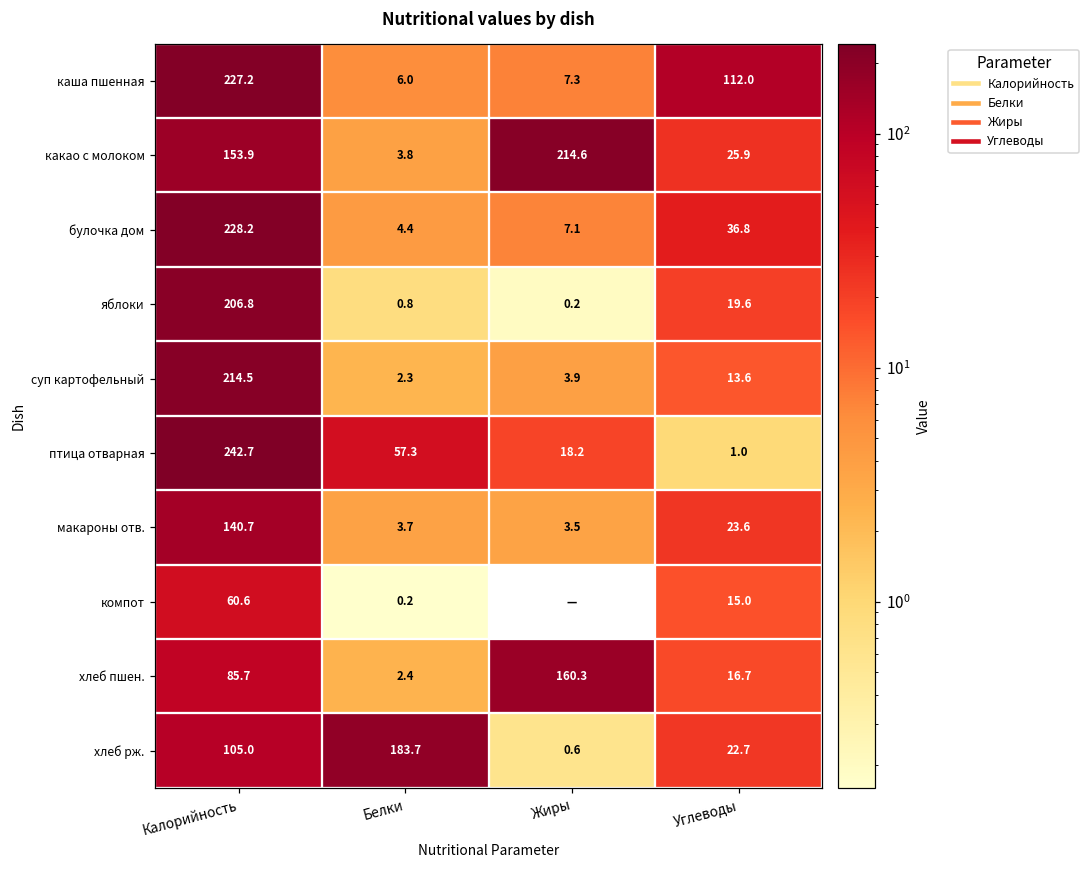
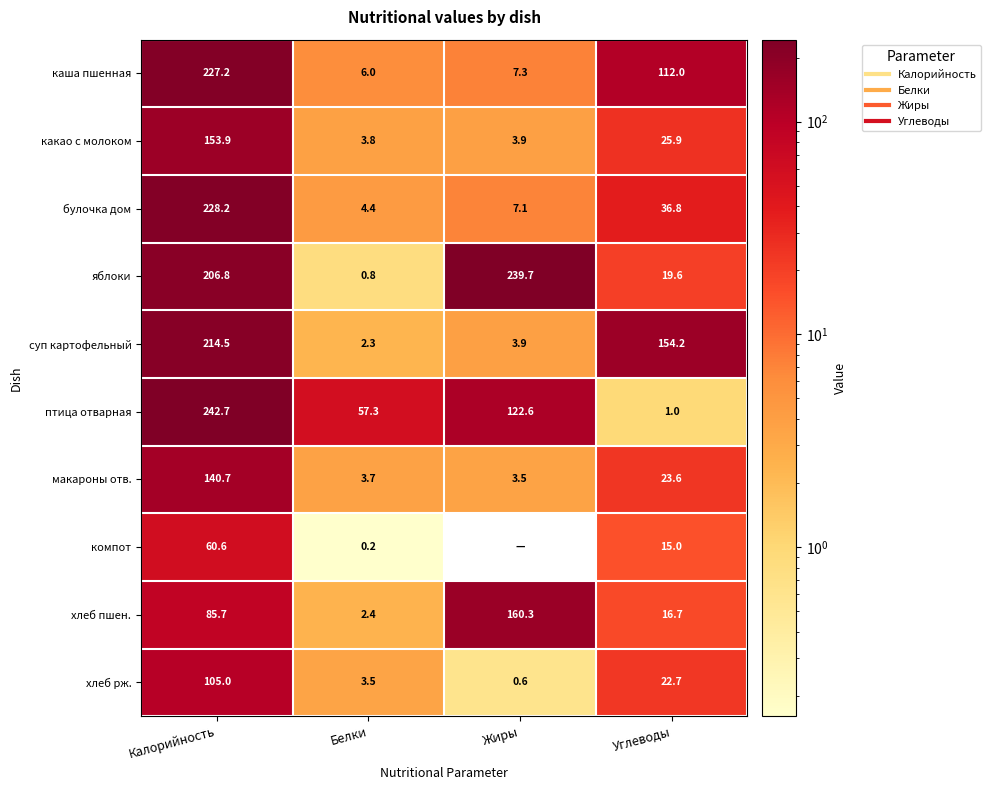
  {
    "каша пшенная": {
      "Калорийность": 227.2,
      "Белки": 6.0,
      "Жиры": 7.3,
      "Углеводы": 112.0
    },
    "какао с молоком": {
      "Калорийность": 153.9,
      "Белки": 3.8,
-     "Жиры": 214.6,
+     "Жиры": 3.9,
      "Углеводы": 25.9
    },
    "булочка дом": {
      "Калорийность": 228.2,
      "Белки": 4.4,
      "Жиры": 7.1,
      "Углеводы": 36.8
    },
    "яблоки": {
      "Калорийность": 206.8,
      "Белки": 0.8,
-     "Жиры": 0.2,
+     "Жиры": 239.7,
      "Углеводы": 19.6
    },
    "суп картофельный": {
      "Калорийность": 214.5,
      "Белки": 2.3,
      "Жиры": 3.9,
-     "Углеводы": 13.6
+     "Углеводы": 154.2
    },
    "птица отварная": {
      "Калорийность": 242.7,
      "Белки": 57.3,
-     "Жиры": 18.2,
+     "Жиры": 122.6,
      "Углеводы": 1.0
    },
    "макароны отв.": {
      "Калорийность": 140.7,
      "Белки": 3.7,
      "Жиры": 3.5,
      "Углеводы": 23.6
    },
    "компот": {
      "Калорийность": 60.6,
      "Белки": 0.2,
      "Углеводы": 15.0
    },
    "хлеб пшен.": {
      "Калорийность": 85.7,
      "Белки": 2.4,
      "Жиры": 160.3,
      "Углеводы": 16.7
    },
    "хлеб рж.": {
      "Калорийность": 105.0,
-     "Белки": 183.7,
+     "Белки": 3.5,
      "Жиры": 0.6,
      "Углеводы": 22.7
    }
  }
